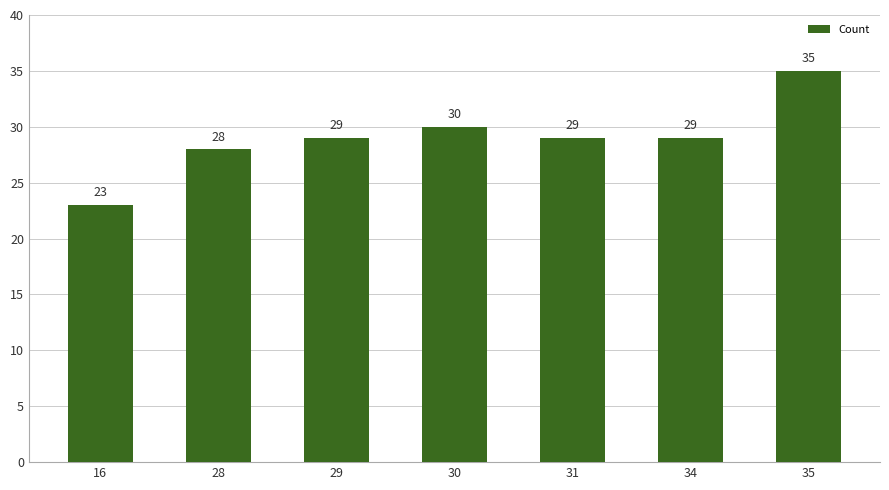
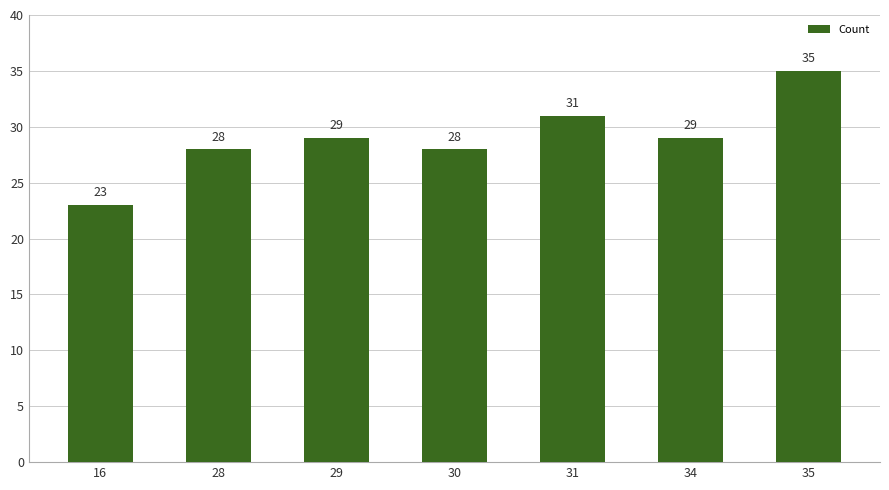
  {
    "16": 23,
    "28": 28,
    "29": 29,
-   "30": 30,
-   "31": 29,
+   "30": 28,
+   "31": 31,
    "34": 29,
    "35": 35
  }
